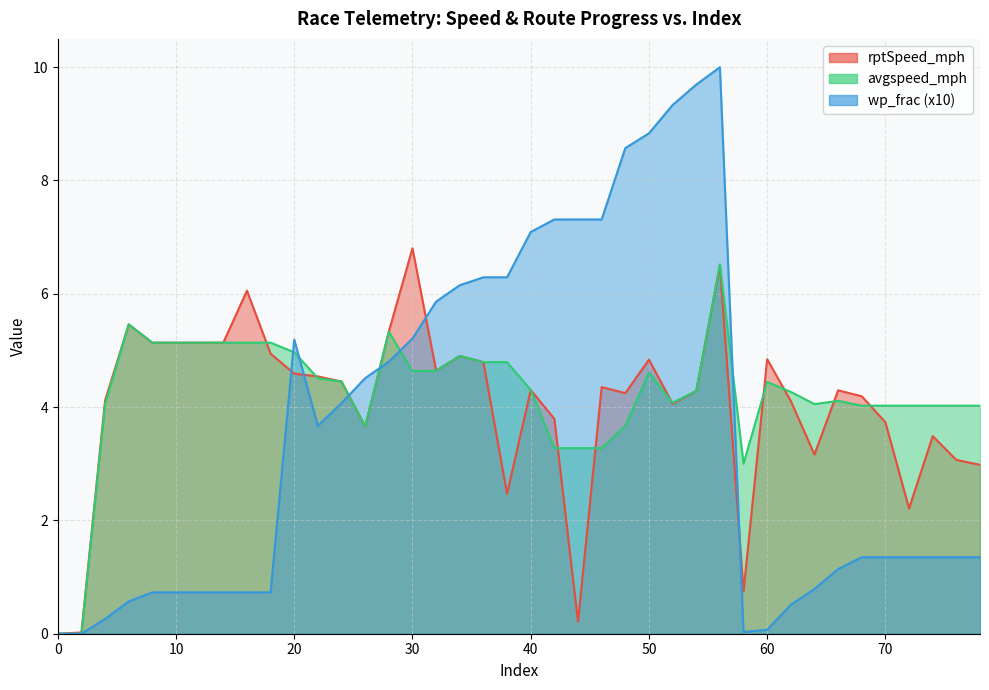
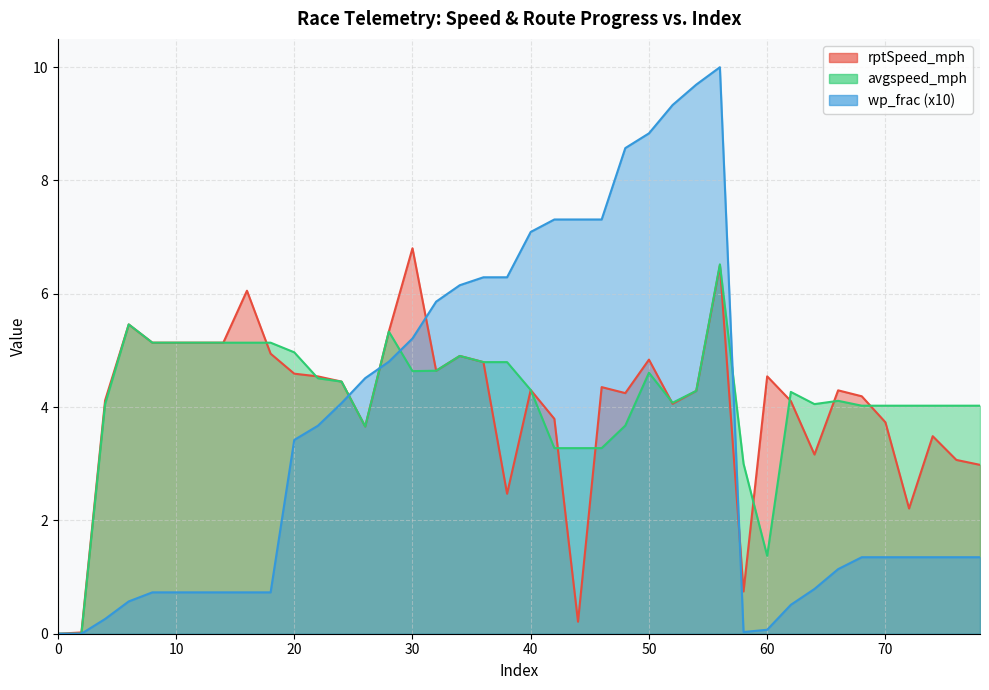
  {
    "rptSpeed_mph": {
      "20": 4.6,
      "30": 6.8,
      "50": 4.8,
-     "60": 4.8,
+     "60": 4.5,
      "70": 3.7
    },
    "avgspeed_mph": {
      "20": 5.0,
      "30": 4.6,
      "50": 4.6,
-     "60": 4.4,
+     "60": 1.4,
      "70": 4.0
    },
    "wp_frac (x10)": {
      "10": 0.7,
-     "20": 5.2,
+     "20": 3.4,
      "30": 5.2,
      "40": 7.1,
      "50": 8.8,
      "60": 0.1,
      "70": 1.4
    }
  }
